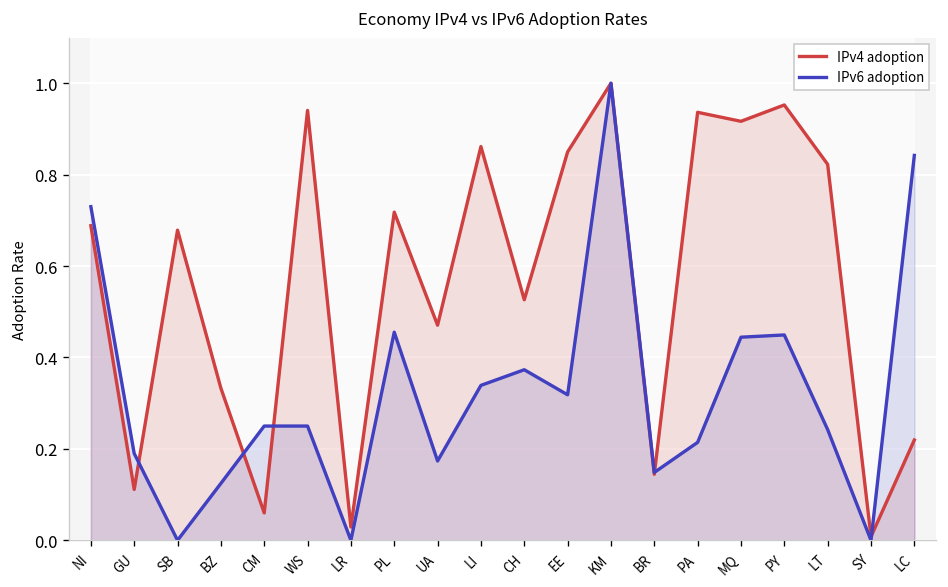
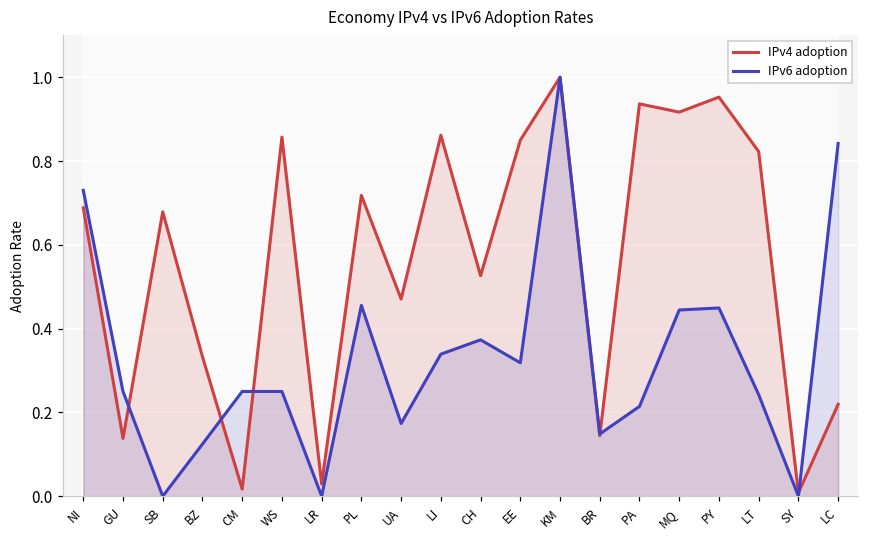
  {
    "IPv4 adoption": {
      "NI": 0.69,
-     "GU": 0.11,
+     "GU": 0.14,
      "SB": 0.68,
      "BZ": 0.33,
-     "CM": 0.06,
-     "WS": 0.94,
+     "CM": 0.02,
+     "WS": 0.86,
      "LR": 0.03,
      "PL": 0.72,
      "UA": 0.47,
      "LI": 0.86,
      "CH": 0.53,
      "EE": 0.85,
      "PA": 0.94,
      "MQ": 0.92,
      "PY": 0.95,
      "LT": 0.82,
      "SY": 0.01,
      "LC": 0.22
    },
    "IPv6 adoption": {
      "NI": 0.73,
-     "GU": 0.19,
+     "GU": 0.25,
      "SB": 0.00,
      "BZ": 0.12,
      "CM": 0.25,
      "WS": 0.25,
      "LR": 0.00,
      "PL": 0.46,
      "UA": 0.17,
      "LI": 0.34,
      "CH": 0.37,
      "EE": 0.32,
      "PA": 0.21,
      "MQ": 0.44,
      "PY": 0.45,
      "LT": 0.24,
      "SY": 0.00,
      "LC": 0.84
    }
  }
